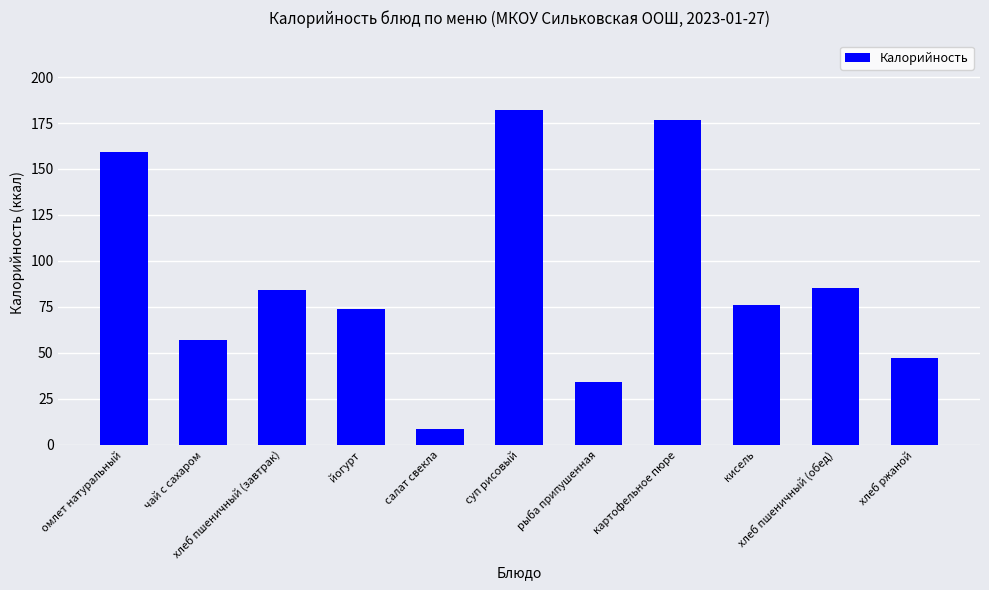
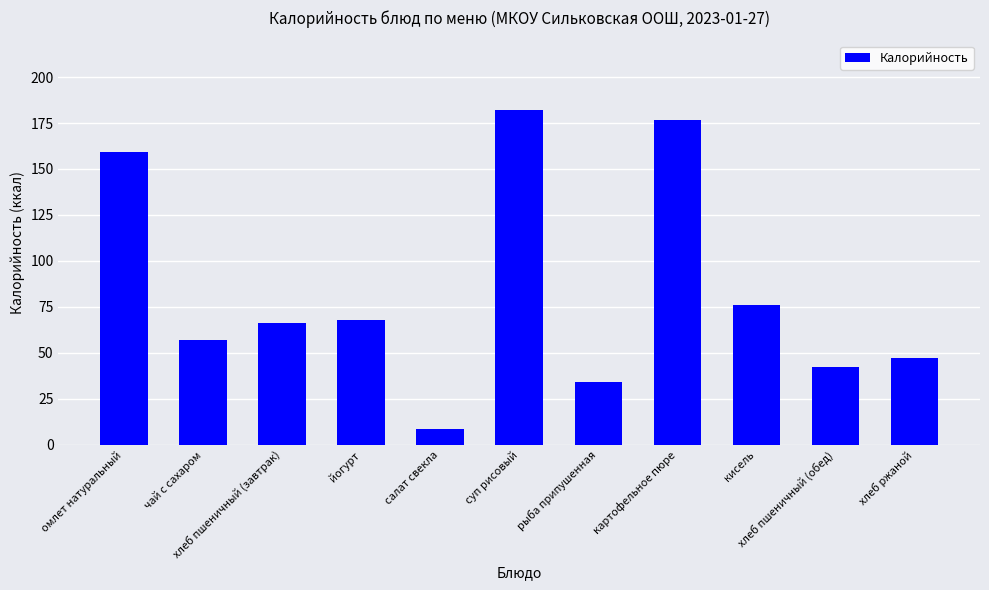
  {
    "омлет натуральный": 159,
    "чай с сахаром": 57,
-   "хлеб пшеничный (завтрак)": 84,
-   "йогурт": 74,
+   "хлеб пшеничный (завтрак)": 66,
+   "йогурт": 68,
    "салат свекла": 8,
    "суп рисовый": 182,
    "рыба припушенная": 34,
    "картофельное пюре": 177,
    "кисель": 76,
-   "хлеб пшеничный (обед)": 85,
+   "хлеб пшеничный (обед)": 42,
    "хлеб ржаной": 47
  }
